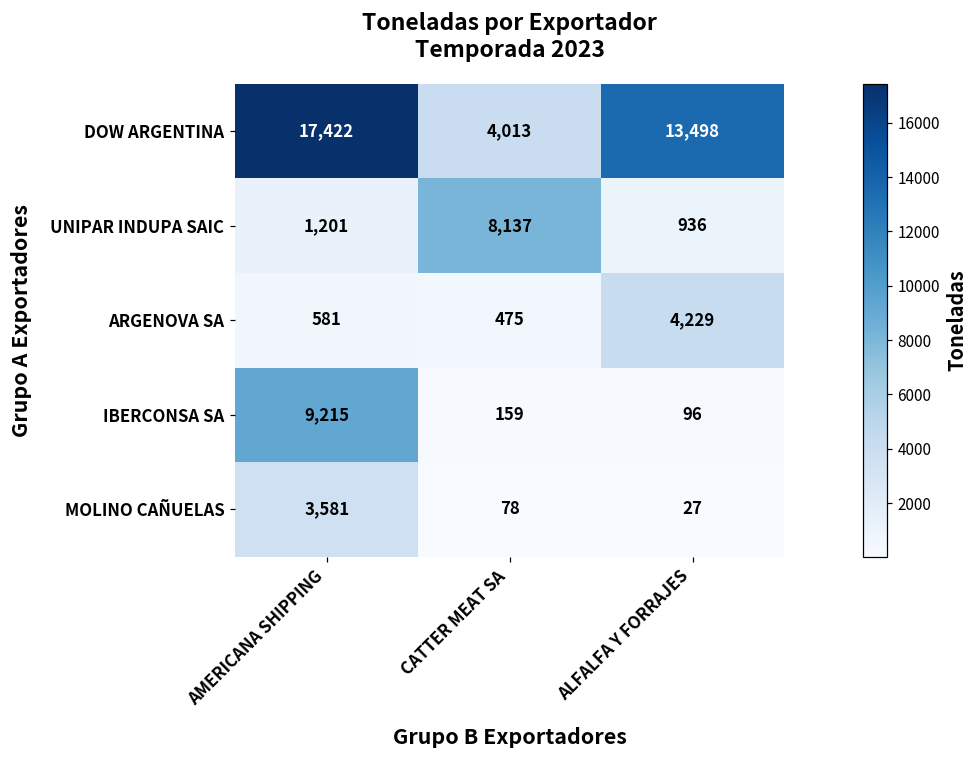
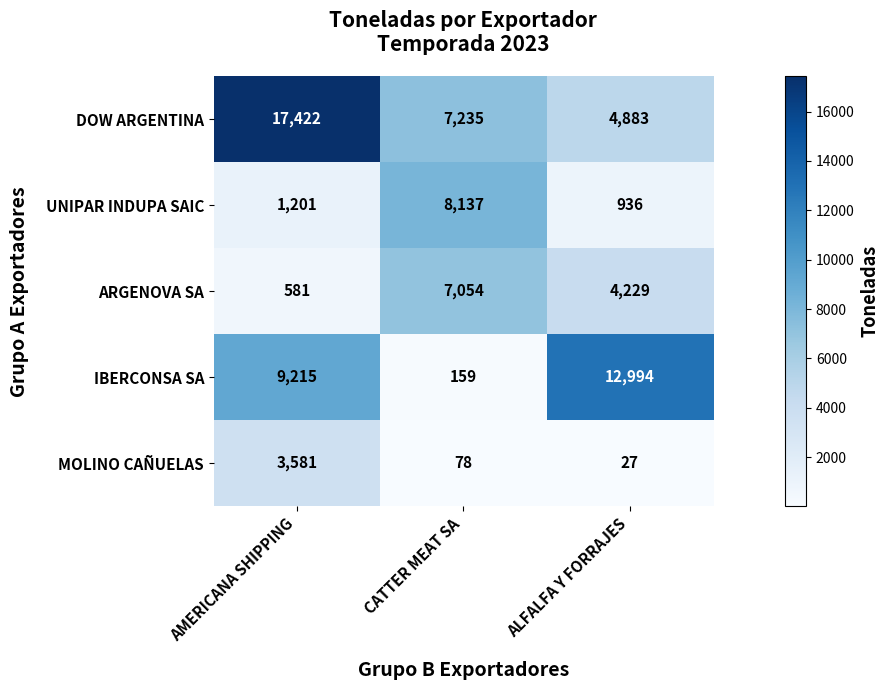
  {
    "DOW ARGENTINA": {
      "AMERICANA SHIPPING": "17,422",
-     "CATTER MEAT SA": "4,013",
-     "ALFALFA Y FORRAJES": "13,498"
+     "CATTER MEAT SA": "7,235",
+     "ALFALFA Y FORRAJES": "4,883"
    },
    "UNIPAR INDUPA SAIC": {
      "AMERICANA SHIPPING": "1,201",
      "CATTER MEAT SA": "8,137",
      "ALFALFA Y FORRAJES": "936"
    },
    "ARGENOVA SA": {
      "AMERICANA SHIPPING": "581",
-     "CATTER MEAT SA": "475",
+     "CATTER MEAT SA": "7,054",
      "ALFALFA Y FORRAJES": "4,229"
    },
    "IBERCONSA SA": {
      "AMERICANA SHIPPING": "9,215",
      "CATTER MEAT SA": "159",
-     "ALFALFA Y FORRAJES": "96"
+     "ALFALFA Y FORRAJES": "12,994"
    },
    "MOLINO CAÑUELAS": {
      "AMERICANA SHIPPING": "3,581",
      "CATTER MEAT SA": "78",
      "ALFALFA Y FORRAJES": "27"
    }
  }
